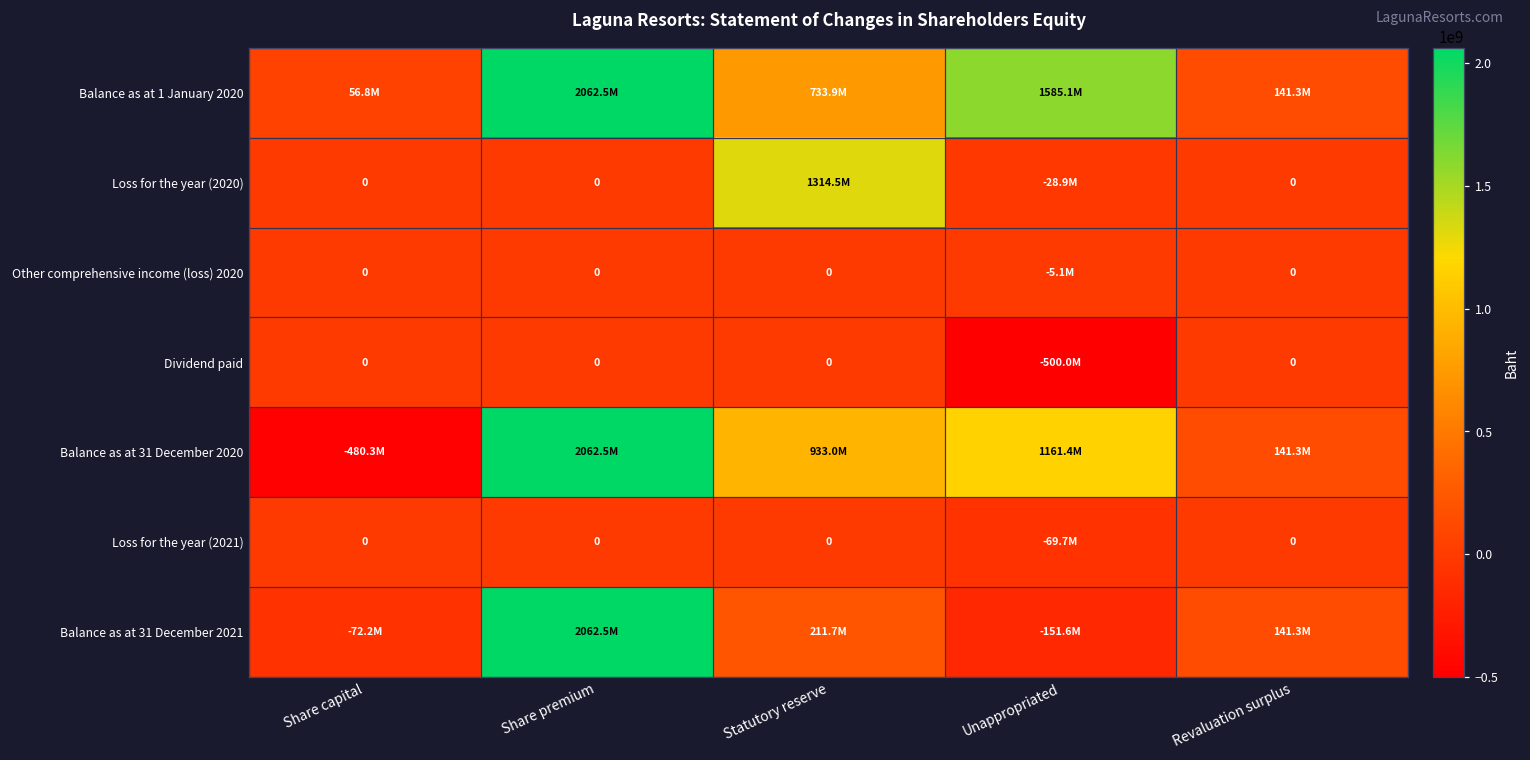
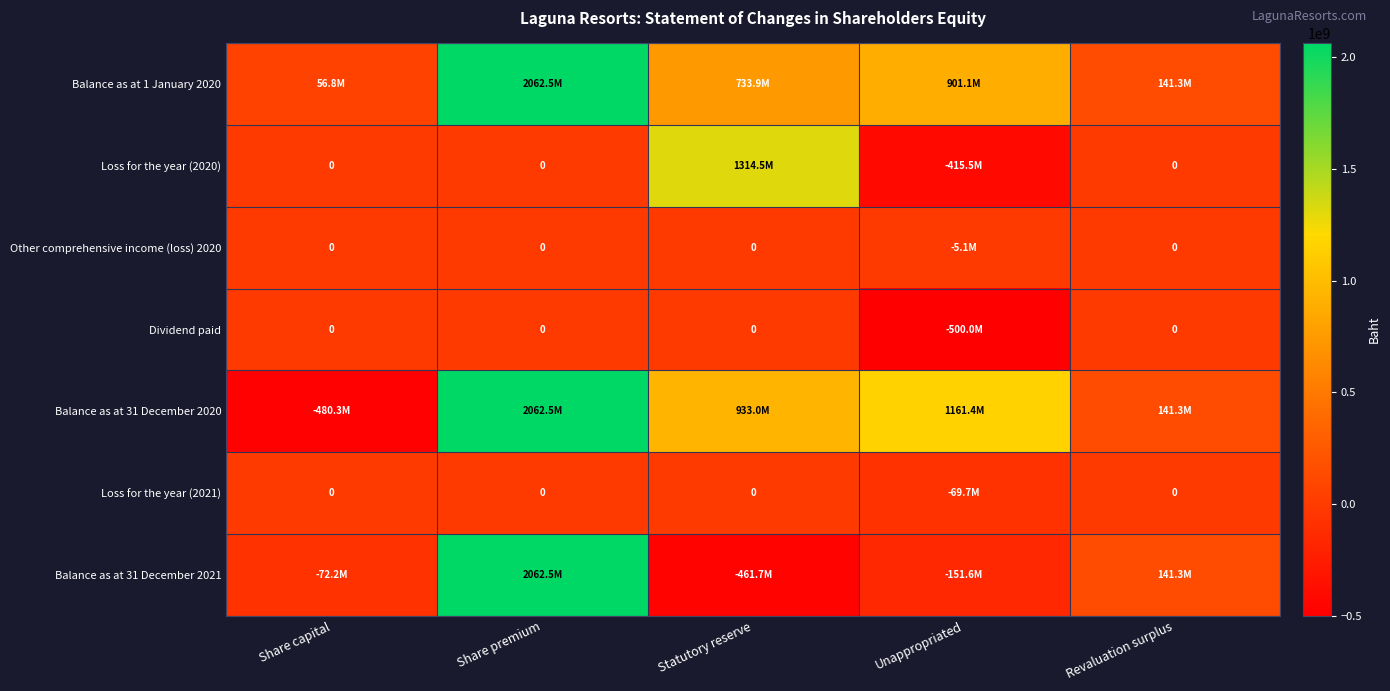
  {
    "Balance as at 1 January 2020": {
      "Share capital": "56.8M",
      "Share premium": "2062.5M",
      "Statutory reserve": "733.9M",
-     "Unappropriated": "1585.1M",
+     "Unappropriated": "901.1M",
      "Revaluation surplus": "141.3M"
    },
    "Loss for the year (2020)": {
      "Share capital": "0",
      "Share premium": "0",
      "Statutory reserve": "1314.5M",
-     "Unappropriated": "-28.9M",
+     "Unappropriated": "-415.5M",
      "Revaluation surplus": "0"
    },
    "Other comprehensive income (loss) 2020": {
      "Share capital": "0",
      "Share premium": "0",
      "Statutory reserve": "0",
      "Unappropriated": "-5.1M",
      "Revaluation surplus": "0"
    },
    "Dividend paid": {
      "Share capital": "0",
      "Share premium": "0",
      "Statutory reserve": "0",
      "Unappropriated": "-500.0M",
      "Revaluation surplus": "0"
    },
    "Balance as at 31 December 2020": {
      "Share capital": "-480.3M",
      "Share premium": "2062.5M",
      "Statutory reserve": "933.0M",
      "Unappropriated": "1161.4M",
      "Revaluation surplus": "141.3M"
    },
    "Loss for the year (2021)": {
      "Share capital": "0",
      "Share premium": "0",
      "Statutory reserve": "0",
      "Unappropriated": "-69.7M",
      "Revaluation surplus": "0"
    },
    "Balance as at 31 December 2021": {
      "Share capital": "-72.2M",
      "Share premium": "2062.5M",
-     "Statutory reserve": "211.7M",
+     "Statutory reserve": "-461.7M",
      "Unappropriated": "-151.6M",
      "Revaluation surplus": "141.3M"
    }
  }
